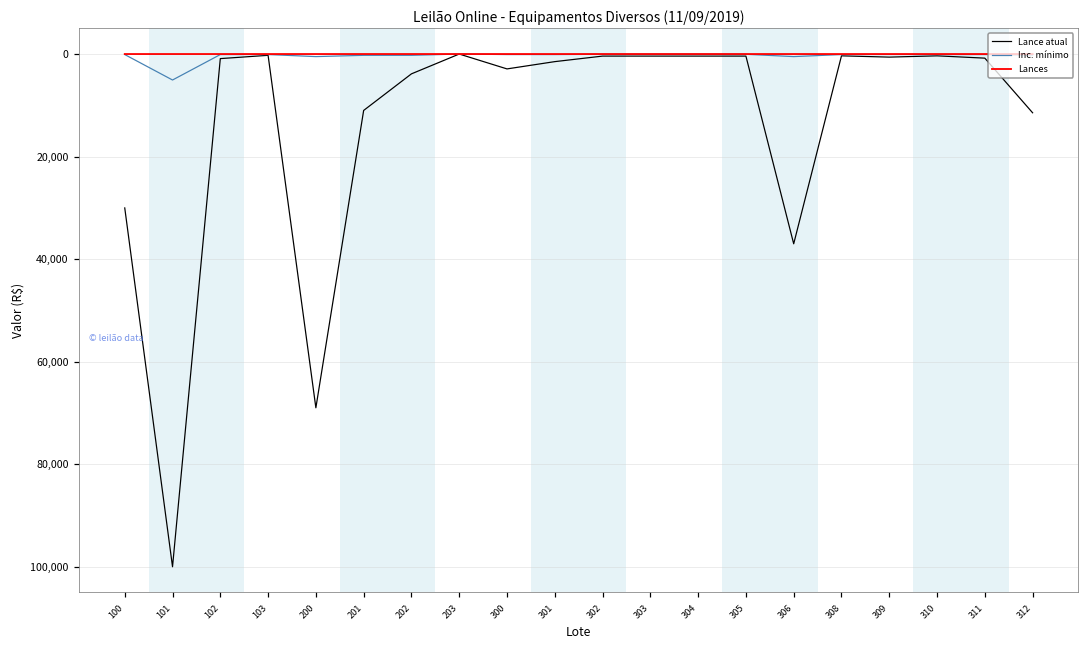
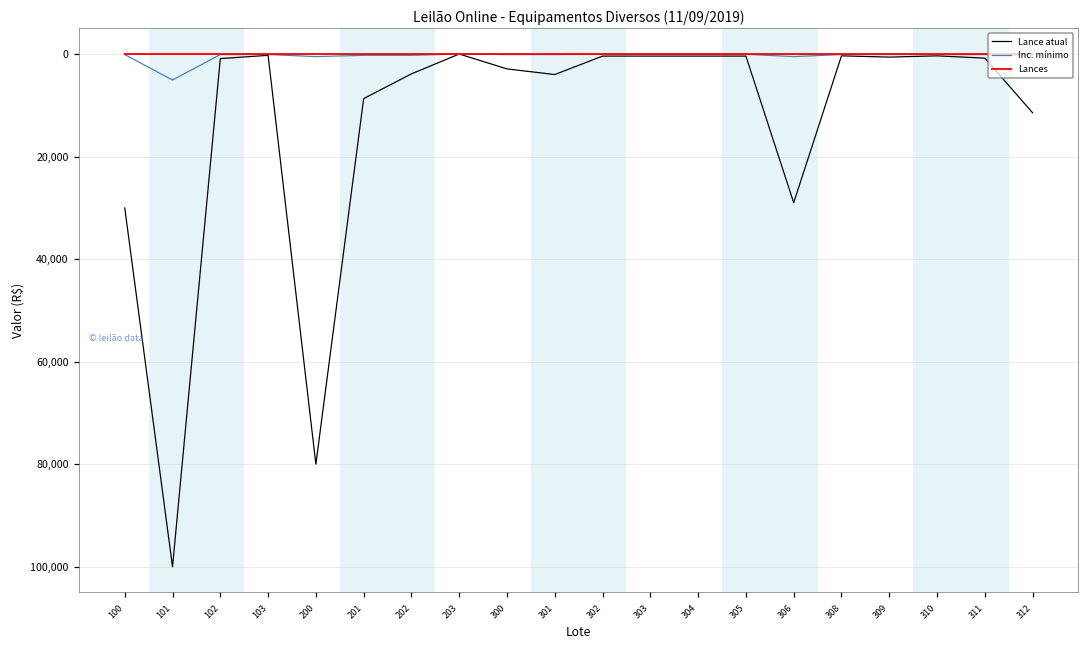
  {
    "Lance atual": {
      "100": "30,000",
      "101": "100,000",
      "102": "1,000",
-     "200": "69,000",
-     "201": "11,000",
+     "200": "80,000",
+     "201": "9,000",
      "202": "4,000",
      "300": "3,000",
-     "301": "1,000",
-     "306": "37,000",
+     "301": "4,000",
+     "306": "29,000",
      "311": "1,000",
      "312": "11,000"
    },
    "Inc. mínimo": {
      "101": "5,000"
    },
    "Lances": {
      "101": "0"
    }
  }
